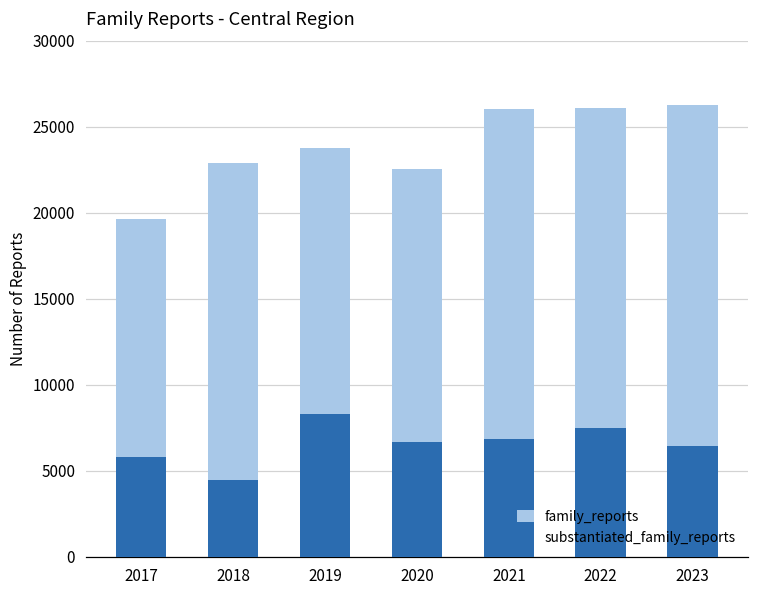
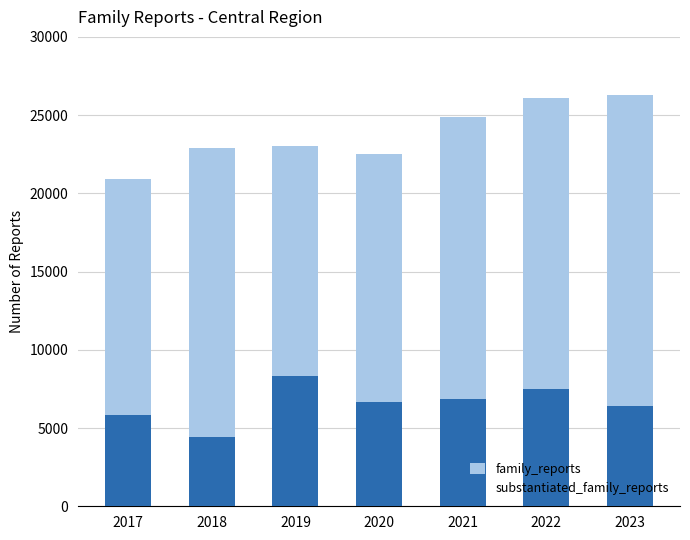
  {
    "family_reports": {
-     "2017": 19600,
+     "2017": 20900,
      "2018": 22900,
-     "2019": 23700,
+     "2019": 23000,
      "2020": 22500,
-     "2021": 26000,
+     "2021": 24900,
      "2022": 26100,
      "2023": 26300
    }
  }
